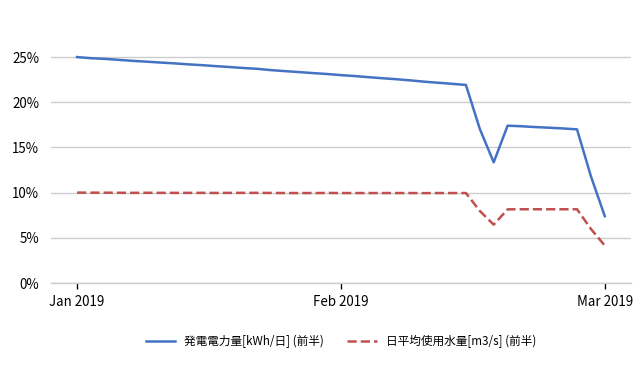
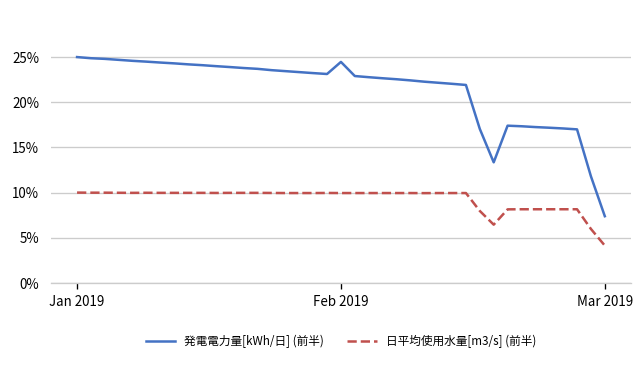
  {
    "発電電力量[kWh/日] (前半)": {
      "Jan 2019": "25%",
-     "Feb 2019": "23%",
+     "Feb 2019": "24%",
      "Mar 2019": "7%"
    },
    "日平均使用水量[m3/s] (前半)": {
      "Jan 2019": "10%",
      "Feb 2019": "10%",
      "Mar 2019": "4%"
    }
  }
